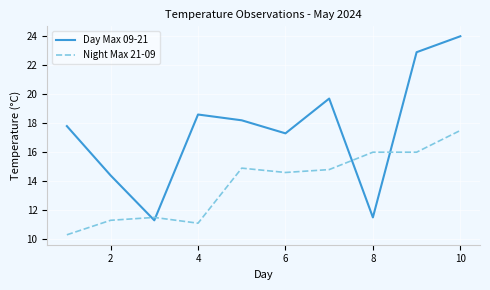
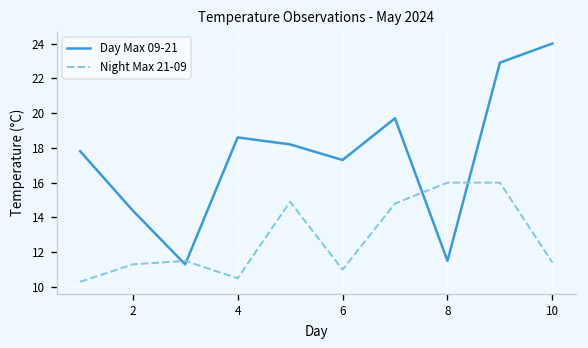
  {
    "Day Max 09-21": {
      "2": 14.4,
      "4": 18.6,
      "6": 17.3,
      "8": 11.5,
      "10": 24.0
    },
    "Night Max 21-09": {
      "2": 11.3,
-     "4": 11.1,
-     "6": 14.6,
+     "4": 10.5,
+     "6": 11.0,
      "8": 16.0,
-     "10": 17.5
+     "10": 11.4
    }
  }
